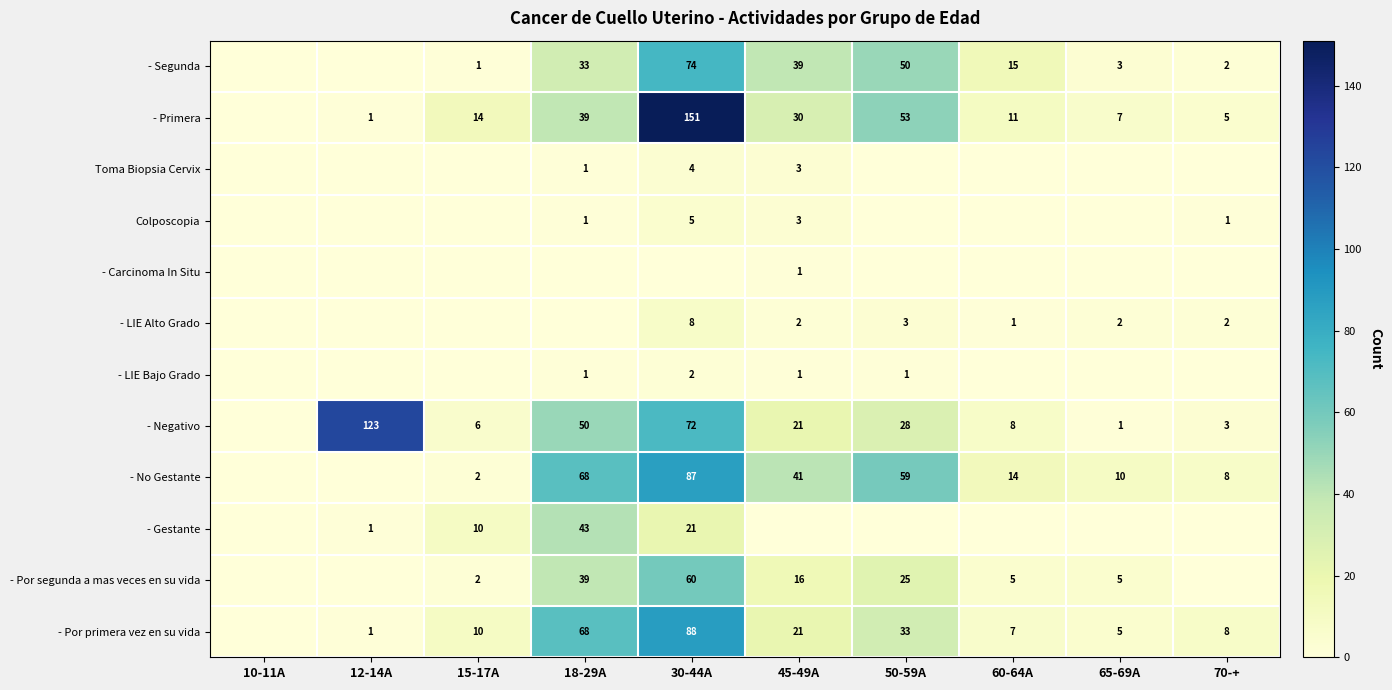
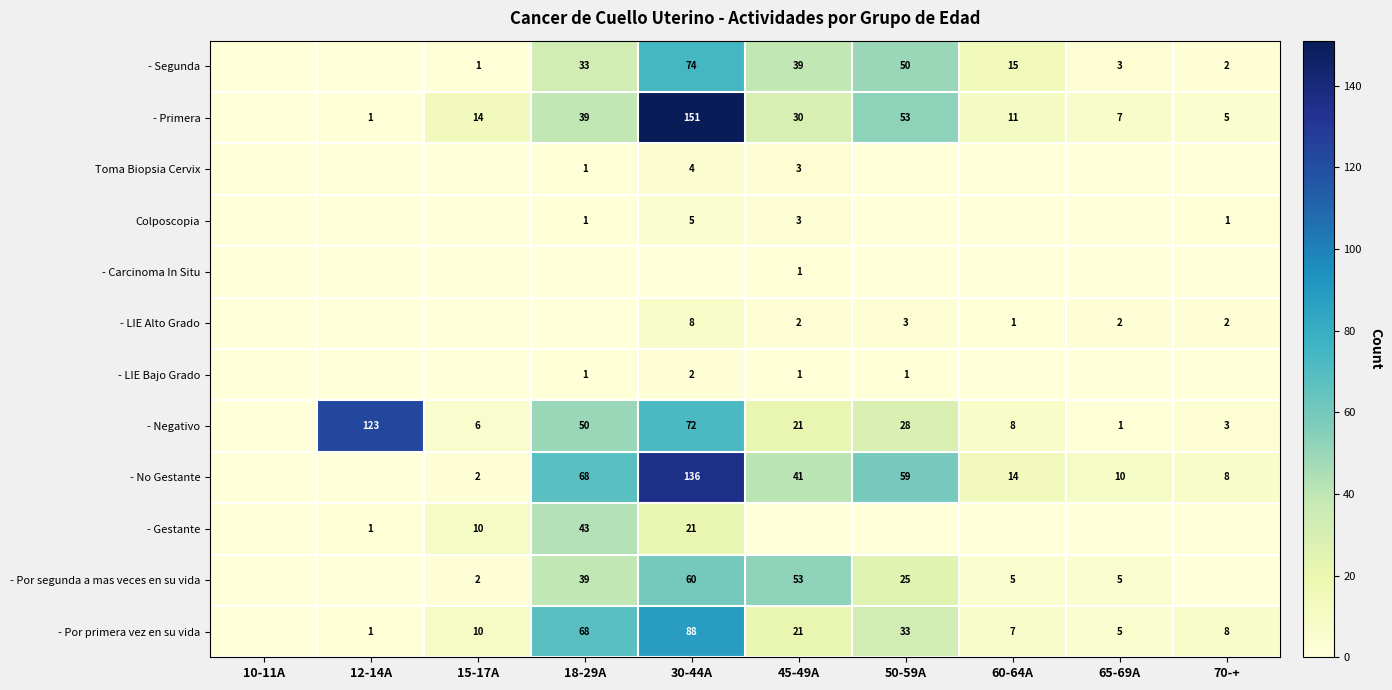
  {
    "- Segunda": {
      "15-17A": 1,
      "18-29A": 33,
      "30-44A": 74,
      "45-49A": 39,
      "50-59A": 50,
      "60-64A": 15,
      "65-69A": 3,
      "70-+": 2
    },
    "- Primera": {
      "12-14A": 1,
      "15-17A": 14,
      "18-29A": 39,
      "30-44A": 151,
      "45-49A": 30,
      "50-59A": 53,
      "60-64A": 11,
      "65-69A": 7,
      "70-+": 5
    },
    "Toma Biopsia Cervix": {
      "18-29A": 1,
      "30-44A": 4,
      "45-49A": 3
    },
    "Colposcopia": {
      "18-29A": 1,
      "30-44A": 5,
      "45-49A": 3,
      "70-+": 1
    },
    "- Carcinoma In Situ": {
      "45-49A": 1
    },
    "- LIE Alto Grado": {
      "30-44A": 8,
      "45-49A": 2,
      "50-59A": 3,
      "60-64A": 1,
      "65-69A": 2,
      "70-+": 2
    },
    "- LIE Bajo Grado": {
      "18-29A": 1,
      "30-44A": 2,
      "45-49A": 1,
      "50-59A": 1
    },
    "- Negativo": {
      "12-14A": 123,
      "15-17A": 6,
      "18-29A": 50,
      "30-44A": 72,
      "45-49A": 21,
      "50-59A": 28,
      "60-64A": 8,
      "65-69A": 1,
      "70-+": 3
    },
    "- No Gestante": {
      "15-17A": 2,
      "18-29A": 68,
-     "30-44A": 87,
+     "30-44A": 136,
      "45-49A": 41,
      "50-59A": 59,
      "60-64A": 14,
      "65-69A": 10,
      "70-+": 8
    },
    "- Gestante": {
      "12-14A": 1,
      "15-17A": 10,
      "18-29A": 43,
      "30-44A": 21
    },
    "- Por segunda a mas veces en su vida": {
      "15-17A": 2,
      "18-29A": 39,
      "30-44A": 60,
-     "45-49A": 16,
+     "45-49A": 53,
      "50-59A": 25,
      "60-64A": 5,
      "65-69A": 5
    },
    "- Por primera vez en su vida": {
      "12-14A": 1,
      "15-17A": 10,
      "18-29A": 68,
      "30-44A": 88,
      "45-49A": 21,
      "50-59A": 33,
      "60-64A": 7,
      "65-69A": 5,
      "70-+": 8
    }
  }
